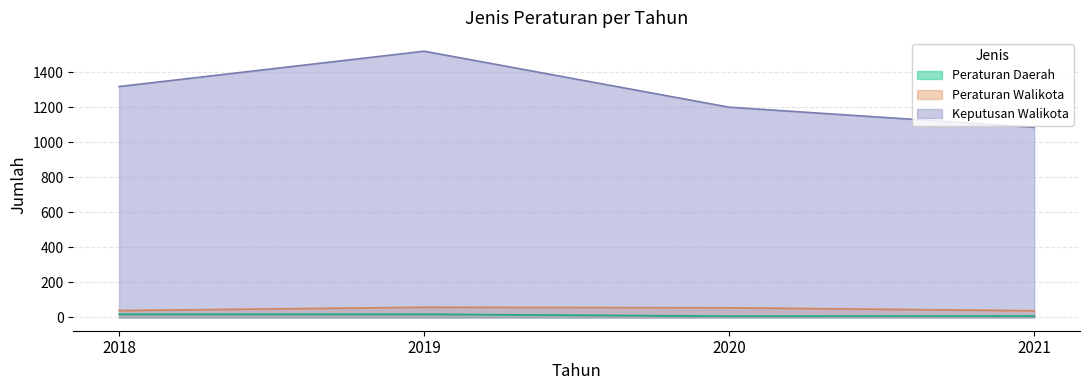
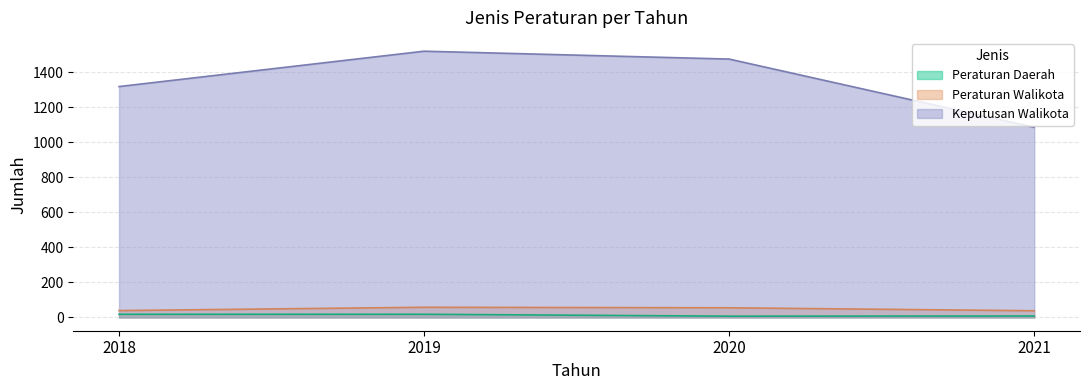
  {
    "Peraturan Daerah": {
      "2018": 20,
      "2019": 20,
      "2020": 10,
      "2021": 10
    },
    "Peraturan Walikota": {
      "2018": 40,
      "2019": 60,
      "2020": 60,
      "2021": 40
    },
    "Keputusan Walikota": {
      "2018": 1320,
      "2019": 1520,
-     "2020": 1200,
+     "2020": 1480,
      "2021": 1090
    }
  }
